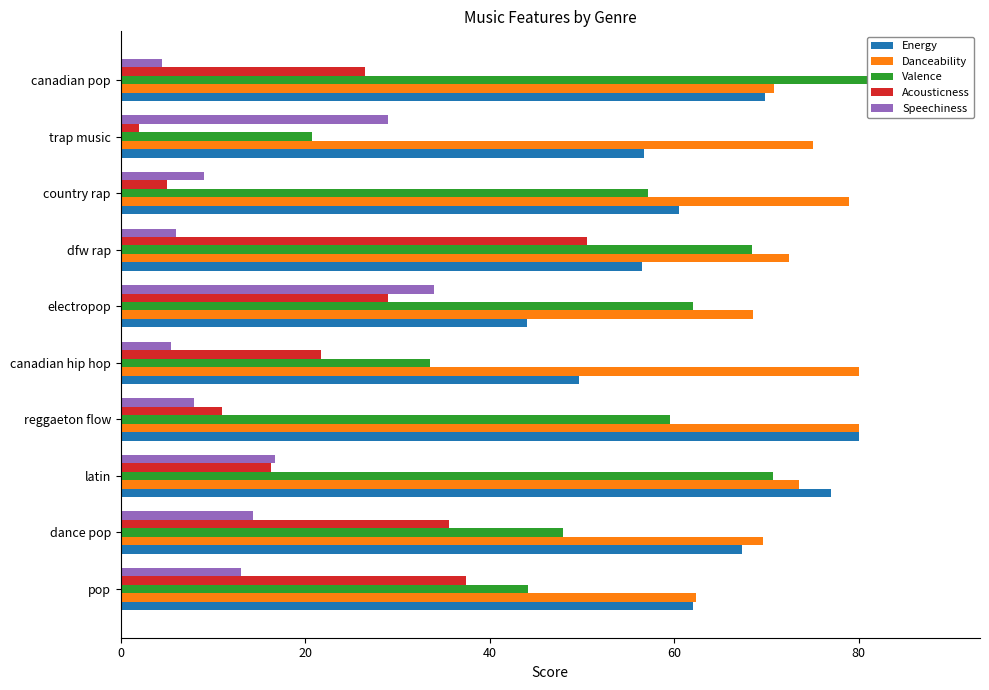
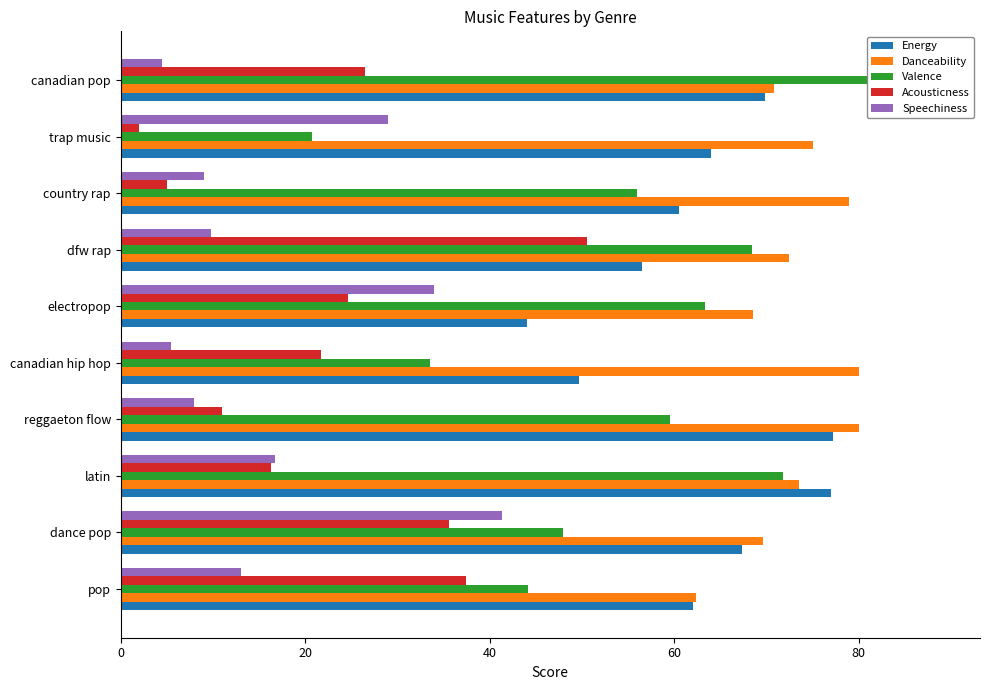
  {
    "Energy": {
      "canadian pop": 70,
-     "trap music": 57,
+     "trap music": 64,
      "country rap": 61,
      "dfw rap": 57,
      "electropop": 44,
      "canadian hip hop": 50,
-     "reggaeton flow": 80,
+     "reggaeton flow": 77,
      "latin": 77,
      "dance pop": 67,
      "pop": 62
    },
    "Danceability": {
      "canadian pop": 71,
      "trap music": 75,
      "country rap": 79,
      "dfw rap": 73,
      "electropop": 69,
      "canadian hip hop": 80,
      "reggaeton flow": 80,
      "latin": 74,
      "dance pop": 70,
      "pop": 62
    },
    "Valence": {
      "trap music": 21,
-     "country rap": 57,
+     "country rap": 56,
      "dfw rap": 68,
-     "electropop": 62,
+     "electropop": 63,
      "canadian hip hop": 34,
      "reggaeton flow": 60,
-     "latin": 71,
+     "latin": 72,
      "dance pop": 48,
      "pop": 44
    },
    "Acousticness": {
      "canadian pop": 27,
      "trap music": 2,
      "country rap": 5,
      "dfw rap": 51,
-     "electropop": 29,
+     "electropop": 25,
      "canadian hip hop": 22,
      "reggaeton flow": 11,
      "latin": 16,
      "dance pop": 36,
      "pop": 37
    },
    "Speechiness": {
      "canadian pop": 5,
      "trap music": 29,
      "country rap": 9,
-     "dfw rap": 6,
+     "dfw rap": 10,
      "electropop": 34,
      "canadian hip hop": 6,
      "reggaeton flow": 8,
      "latin": 17,
-     "dance pop": 14,
+     "dance pop": 41,
      "pop": 13
    }
  }
